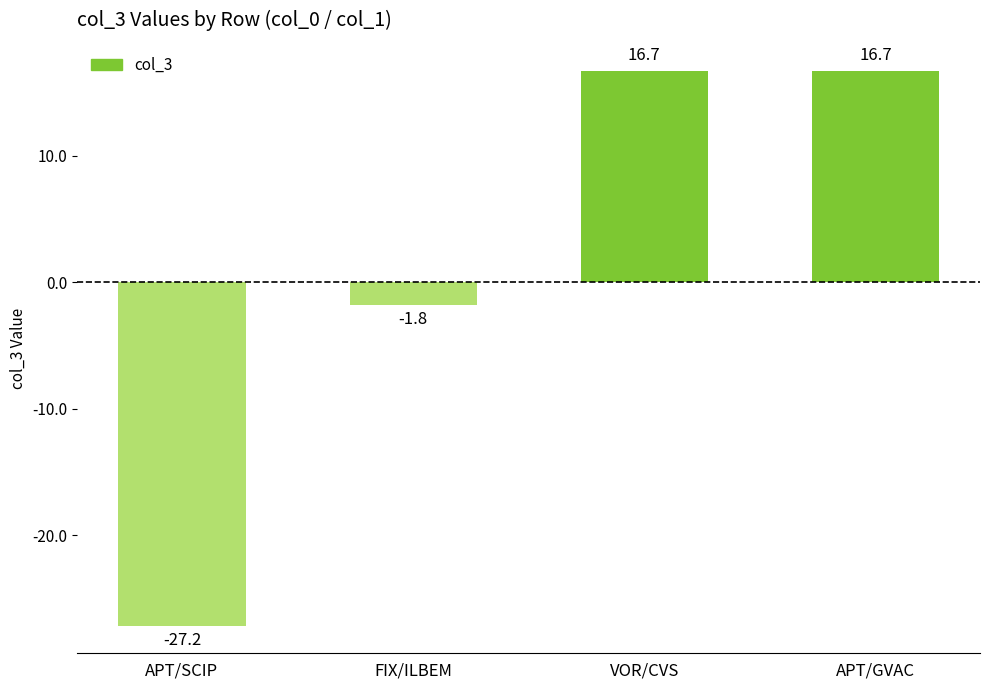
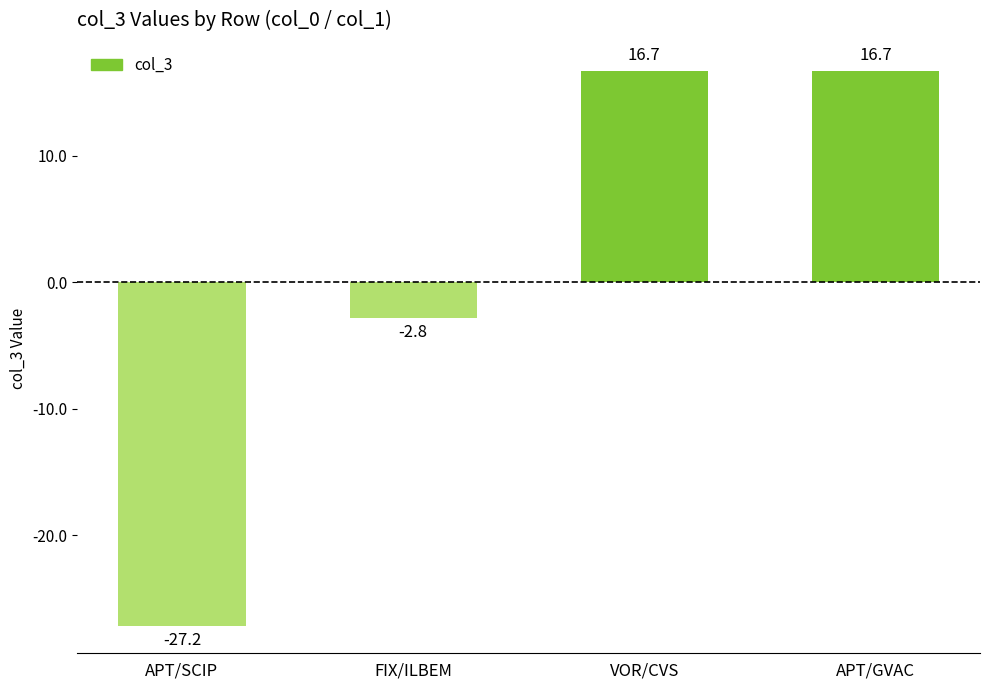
  {
    "APT/SCIP": -27.2,
-   "FIX/ILBEM": -1.8,
+   "FIX/ILBEM": -2.8,
    "VOR/CVS": 16.7,
    "APT/GVAC": 16.7
  }
